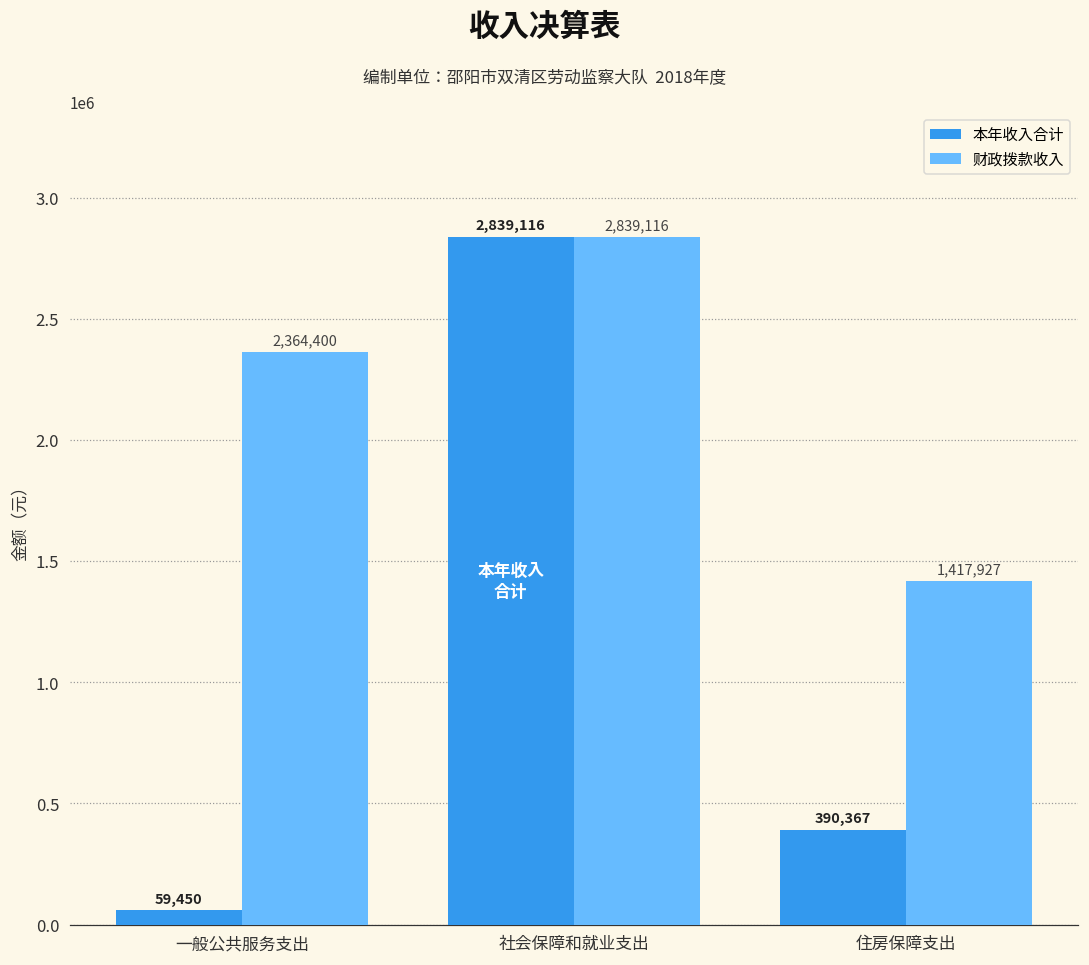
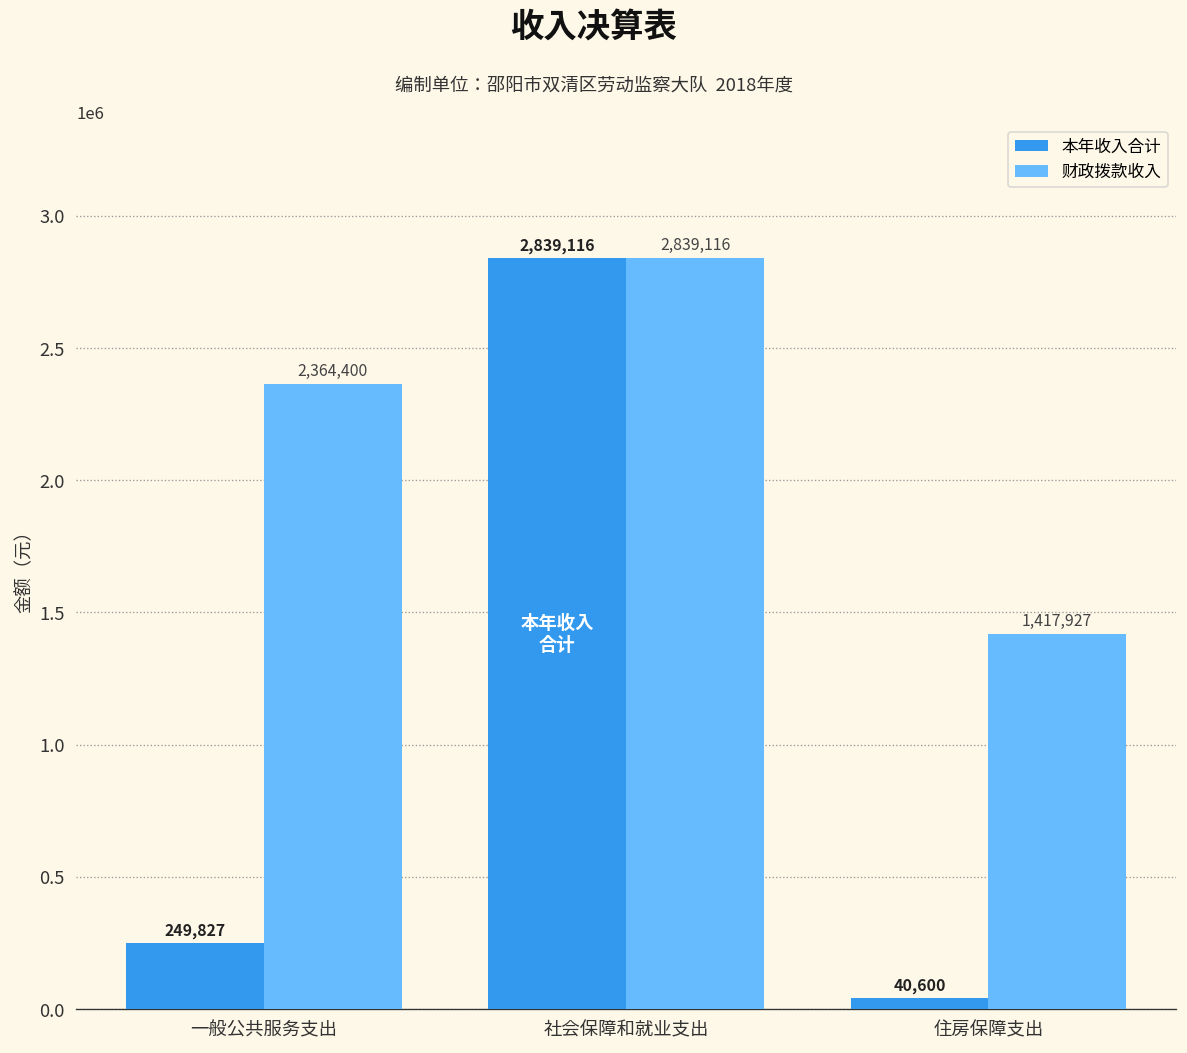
  {
    "本年收入合计": {
-     "一般公共服务支出": "59,450",
+     "一般公共服务支出": "249,827",
      "社会保障和就业支出": "2,839,116",
-     "住房保障支出": "390,367"
+     "住房保障支出": "40,600"
    },
    "财政拨款收入": {
      "一般公共服务支出": "2,364,400",
      "社会保障和就业支出": "2,839,116",
      "住房保障支出": "1,417,927"
    }
  }
